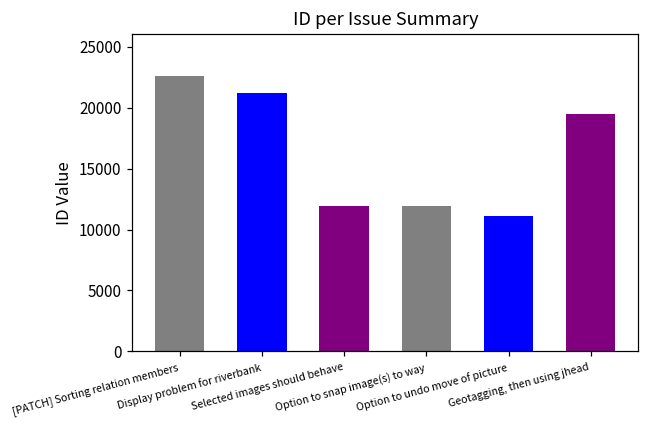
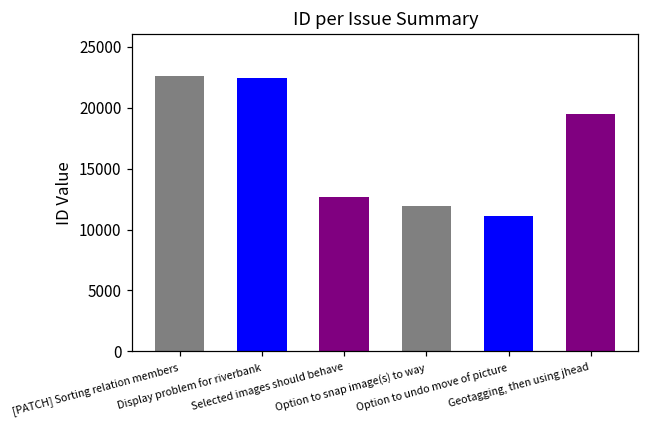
  {
    "[PATCH] Sorting relation members": 22600,
-   "Display problem for riverbank": 21200,
-   "Selected images should behave": 11900,
+   "Display problem for riverbank": 22400,
+   "Selected images should behave": 12700,
    "Option to snap image(s) to way": 11900,
    "Option to undo move of picture": 11100,
    "Geotagging, then using jhead": 19500
  }
